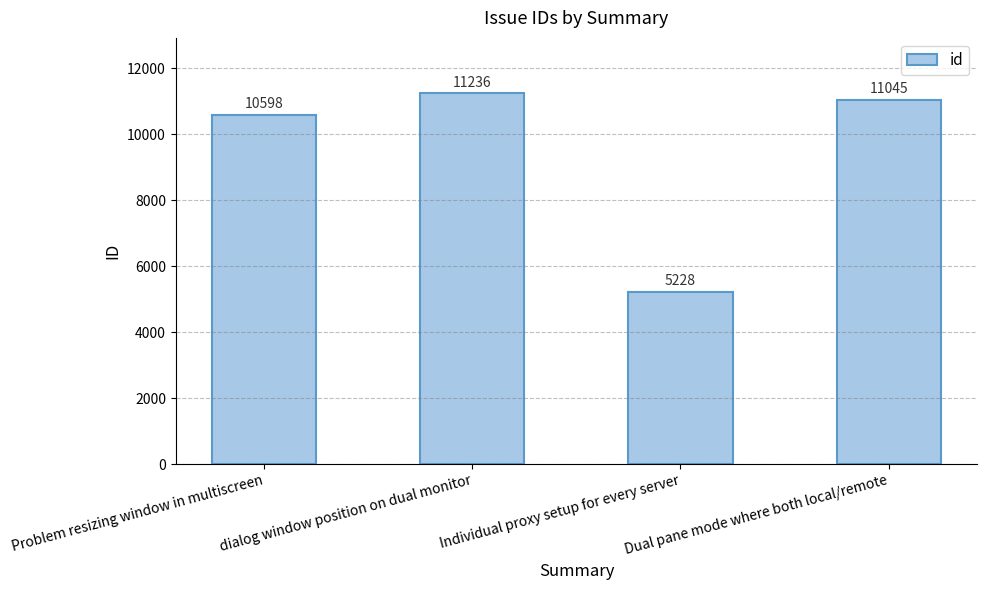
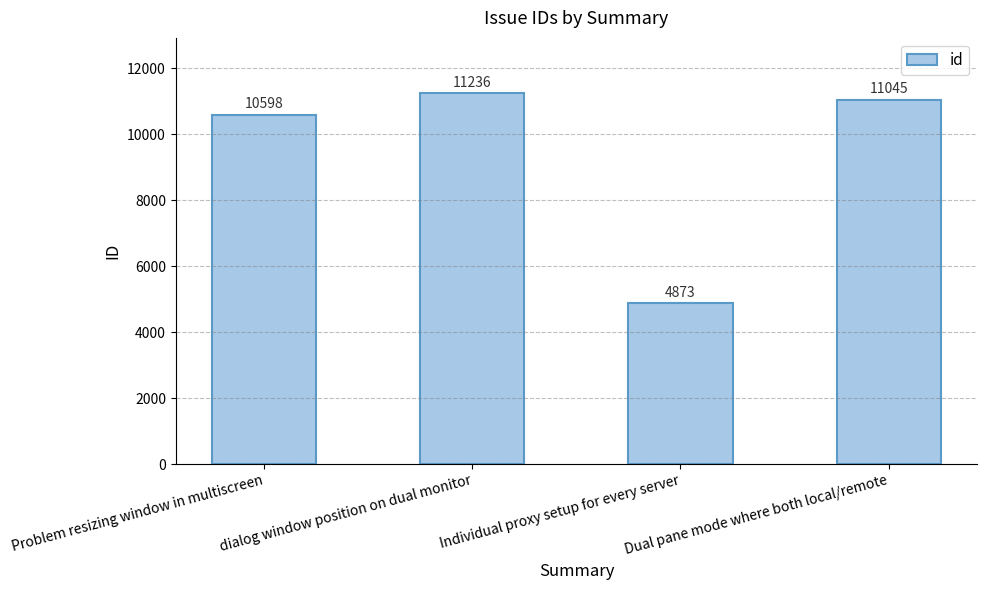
  {
    "Problem resizing window in multiscreen": 10598,
    "dialog window position on dual monitor": 11236,
-   "Individual proxy setup for every server": 5228,
+   "Individual proxy setup for every server": 4873,
    "Dual pane mode where both local/remote": 11045
  }
